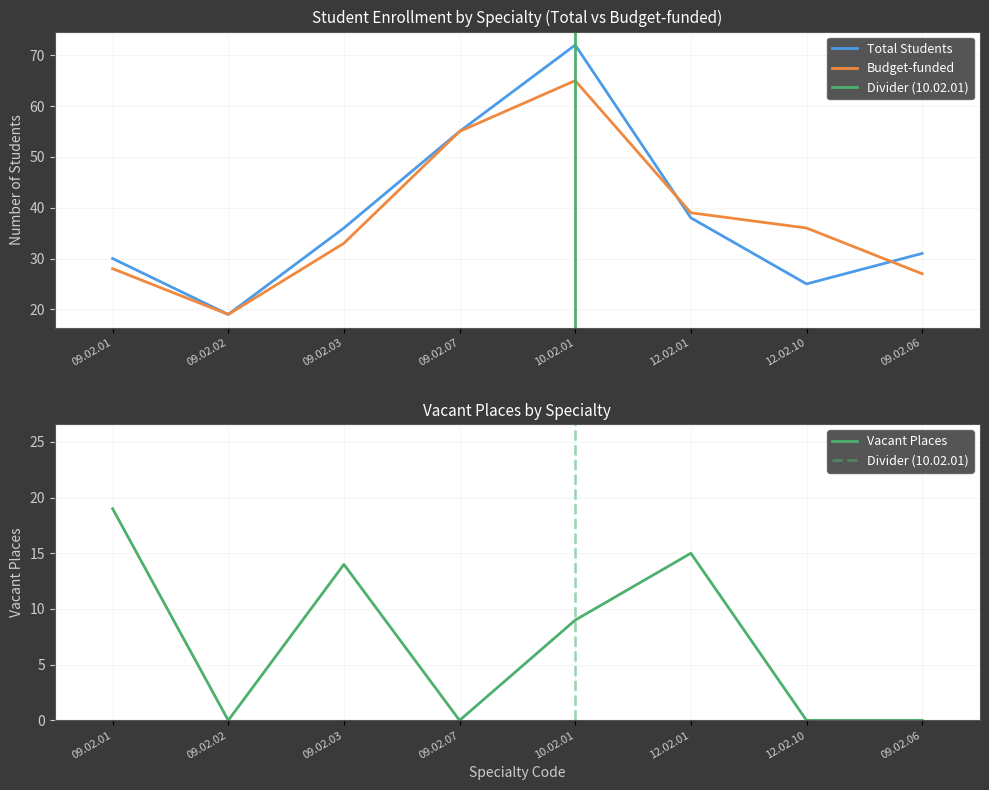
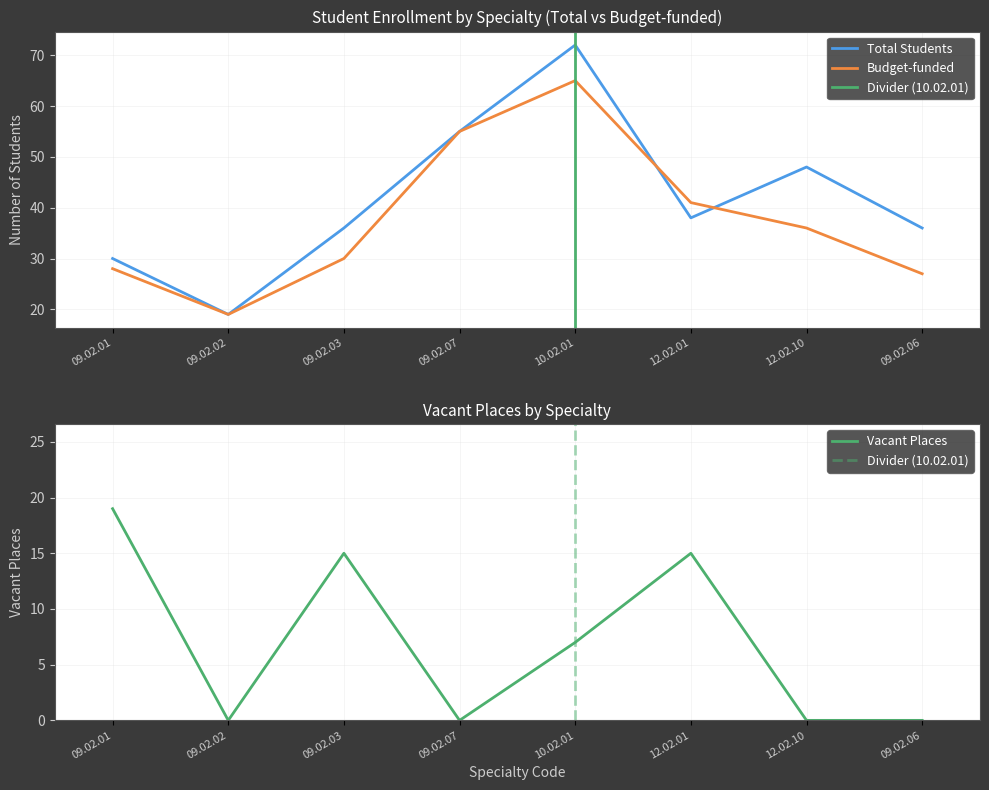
  {
    "Student Enrollment by Specialty (Total vs Budget-funded)": {
      "Total Students": {
        "09.02.01": 30,
        "09.02.03": 36,
        "10.02.01": 72,
        "12.02.01": 38,
-       "12.02.10": 25,
-       "09.02.06": 31
+       "12.02.10": 48,
+       "09.02.06": 36
      },
      "Budget-funded": {
        "09.02.01": 28,
-       "09.02.03": 33,
+       "09.02.03": 30,
        "10.02.01": 65,
-       "12.02.01": 39,
+       "12.02.01": 41,
        "12.02.10": 36,
        "09.02.06": 27
      }
    },
    "Vacant Places by Specialty": {
      "09.02.01": 19,
      "09.02.02": 0,
-     "09.02.03": 14,
+     "09.02.03": 15,
      "09.02.07": 0,
-     "10.02.01": 9,
+     "10.02.01": 7,
      "12.02.01": 15,
      "12.02.10": 0,
      "09.02.06": 0
    }
  }
